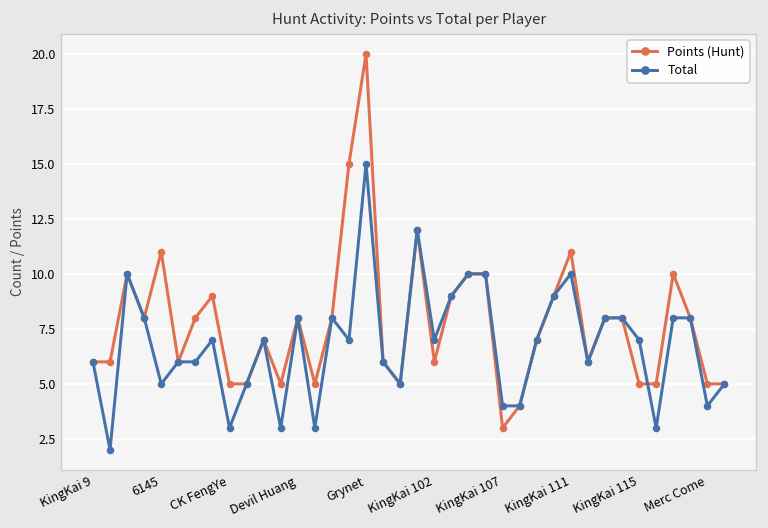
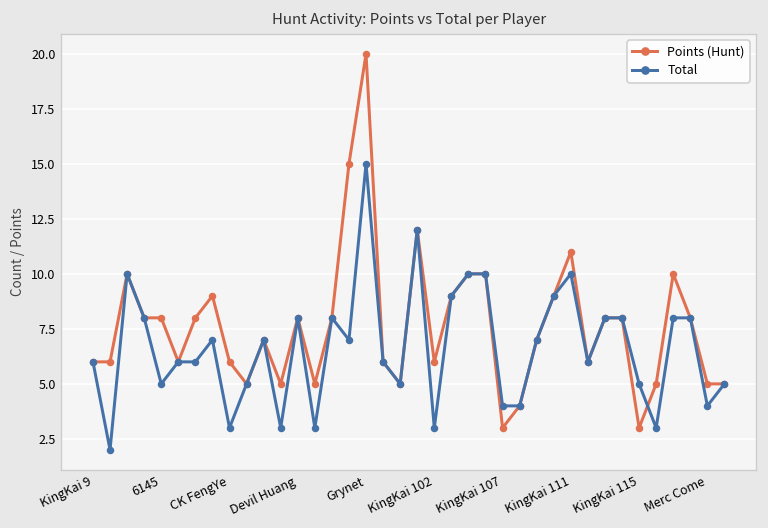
  {
    "Points (Hunt)": {
-     "6145": 11,
-     "CK FengYe": 5,
+     "6145": 8,
+     "CK FengYe": 6,
      "Grynet": 20,
      "KingKai 102": 6,
      "KingKai 107": 3,
      "KingKai 111": 11,
-     "KingKai 115": 5,
+     "KingKai 115": 3,
      "Merc Come": 5
    },
    "Total": {
      "6145": 5,
      "CK FengYe": 3,
      "Grynet": 15,
-     "KingKai 102": 7,
+     "KingKai 102": 3,
      "KingKai 107": 4,
      "KingKai 111": 10,
-     "KingKai 115": 7,
+     "KingKai 115": 5,
      "Merc Come": 4
    }
  }
